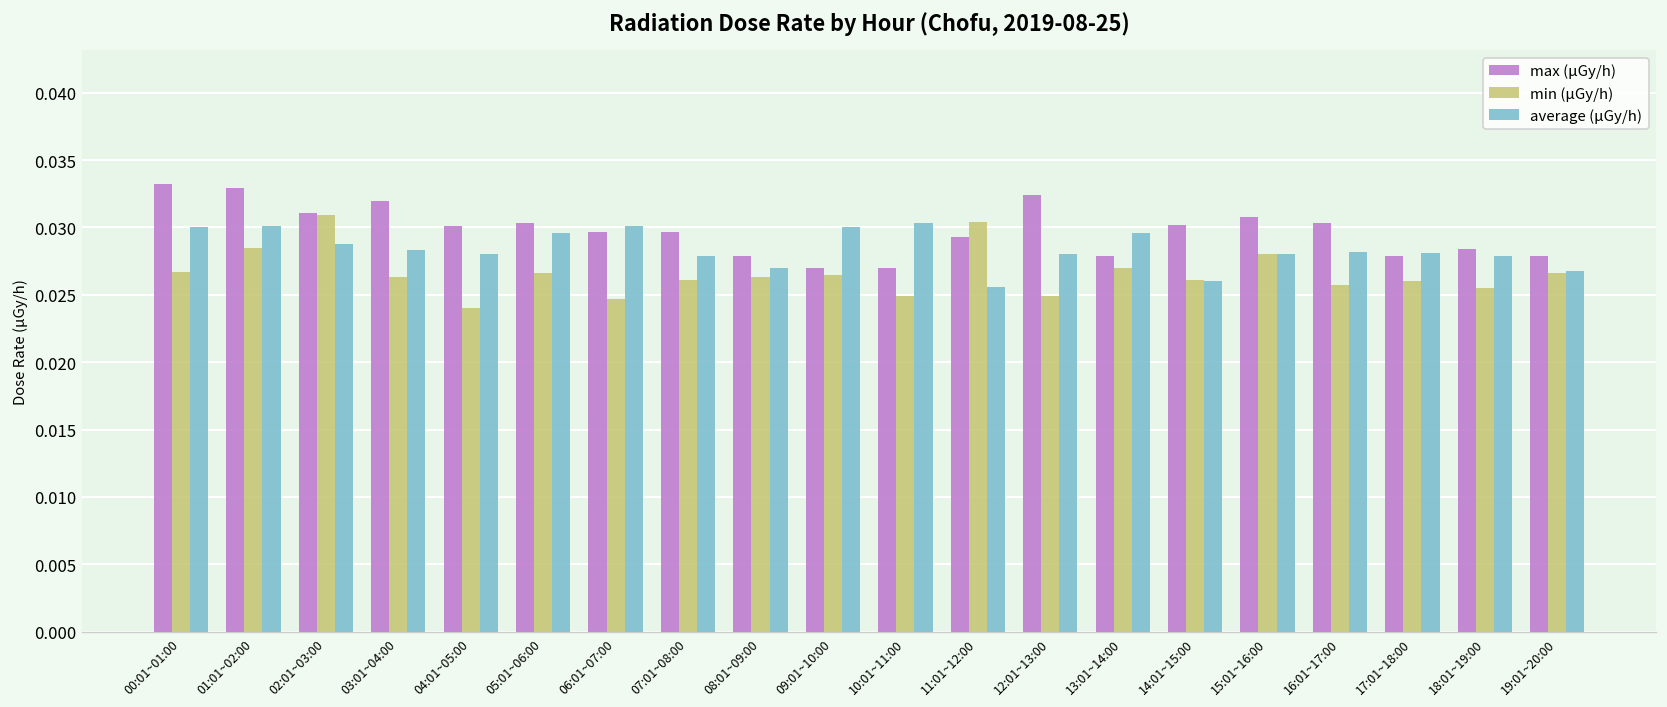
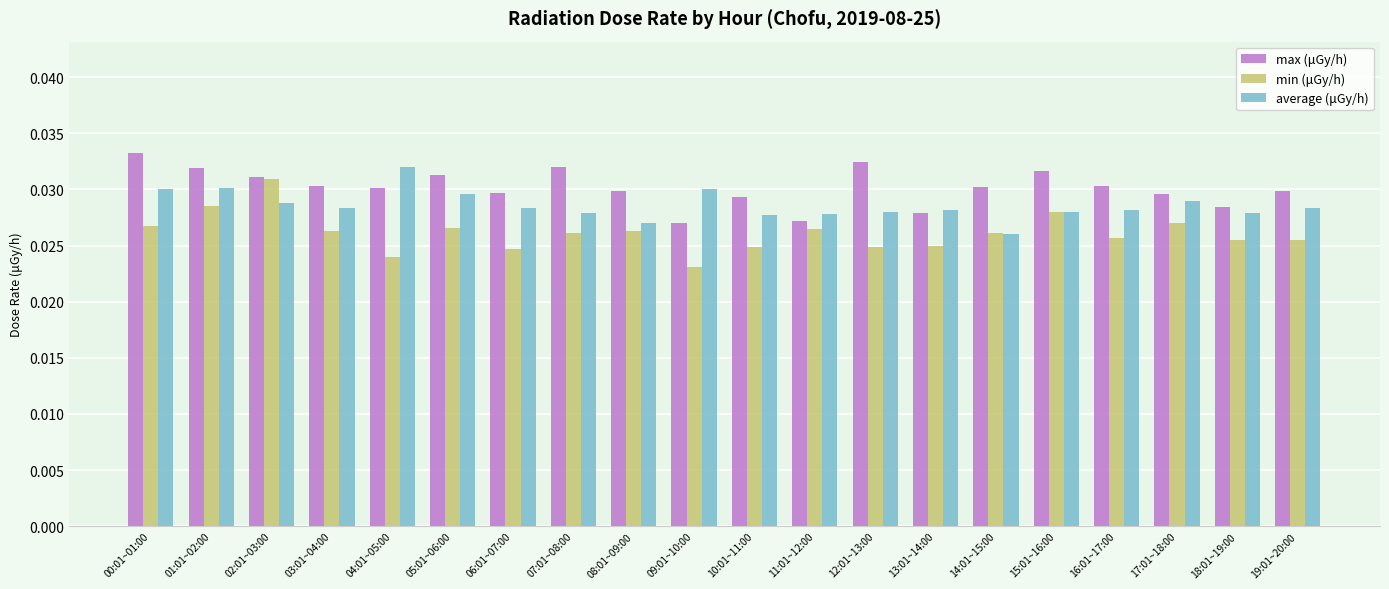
  {
    "max (μGy/h)": {
      "00:01~01:00": 0.0332,
-     "01:01~02:00": 0.0329,
+     "01:01~02:00": 0.0319,
      "02:01~03:00": 0.0311,
-     "03:01~04:00": 0.0320,
+     "03:01~04:00": 0.0303,
      "04:01~05:00": 0.0301,
-     "05:01~06:00": 0.0303,
+     "05:01~06:00": 0.0313,
      "06:01~07:00": 0.0297,
-     "07:01~08:00": 0.0297,
-     "08:01~09:00": 0.0279,
+     "07:01~08:00": 0.0320,
+     "08:01~09:00": 0.0299,
      "09:01~10:00": 0.0270,
-     "10:01~11:00": 0.0270,
-     "11:01~12:00": 0.0293,
+     "10:01~11:00": 0.0293,
+     "11:01~12:00": 0.0272,
      "12:01~13:00": 0.0324,
      "13:01~14:00": 0.0279,
      "14:01~15:00": 0.0302,
-     "15:01~16:00": 0.0308,
+     "15:01~16:00": 0.0316,
      "16:01~17:00": 0.0303,
-     "17:01~18:00": 0.0279,
+     "17:01~18:00": 0.0296,
      "18:01~19:00": 0.0284,
-     "19:01~20:00": 0.0279
+     "19:01~20:00": 0.0299
    },
    "min (μGy/h)": {
      "00:01~01:00": 0.0267,
      "01:01~02:00": 0.0285,
      "02:01~03:00": 0.0309,
      "03:01~04:00": 0.0263,
      "04:01~05:00": 0.0240,
      "05:01~06:00": 0.0266,
      "06:01~07:00": 0.0247,
      "07:01~08:00": 0.0261,
      "08:01~09:00": 0.0263,
-     "09:01~10:00": 0.0265,
+     "09:01~10:00": 0.0231,
      "10:01~11:00": 0.0249,
-     "11:01~12:00": 0.0304,
+     "11:01~12:00": 0.0265,
      "12:01~13:00": 0.0249,
-     "13:01~14:00": 0.027,
+     "13:01~14:00": 0.025,
      "14:01~15:00": 0.0261,
      "15:01~16:00": 0.0280,
      "16:01~17:00": 0.0257,
-     "17:01~18:00": 0.026,
+     "17:01~18:00": 0.027,
      "18:01~19:00": 0.0255,
-     "19:01~20:00": 0.0266
+     "19:01~20:00": 0.0255
    },
    "average (μGy/h)": {
      "00:01~01:00": 0.0300,
      "01:01~02:00": 0.0301,
      "02:01~03:00": 0.0288,
      "03:01~04:00": 0.0283,
-     "04:01~05:00": 0.028,
+     "04:01~05:00": 0.032,
      "05:01~06:00": 0.0296,
-     "06:01~07:00": 0.0301,
+     "06:01~07:00": 0.0283,
      "07:01~08:00": 0.0279,
      "08:01~09:00": 0.0270,
      "09:01~10:00": 0.0300,
-     "10:01~11:00": 0.0303,
-     "11:01~12:00": 0.0256,
+     "10:01~11:00": 0.0277,
+     "11:01~12:00": 0.0278,
      "12:01~13:00": 0.0280,
-     "13:01~14:00": 0.0296,
+     "13:01~14:00": 0.0282,
      "14:01~15:00": 0.0260,
      "15:01~16:00": 0.0280,
      "16:01~17:00": 0.0282,
-     "17:01~18:00": 0.0281,
+     "17:01~18:00": 0.0290,
      "18:01~19:00": 0.0279,
-     "19:01~20:00": 0.0268
+     "19:01~20:00": 0.0283
    }
  }
